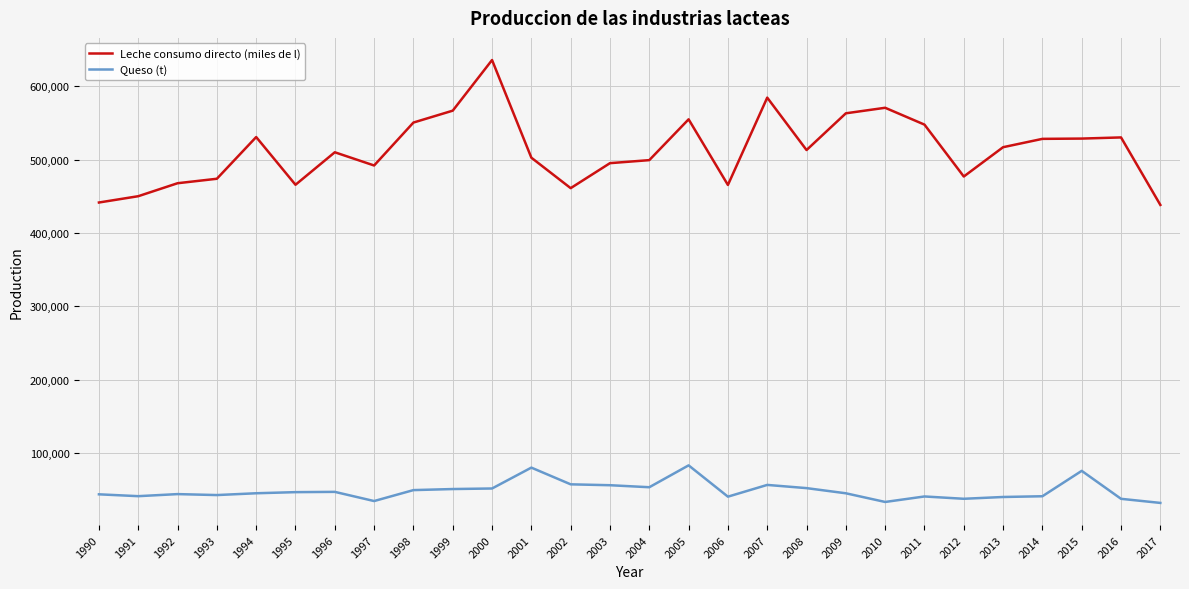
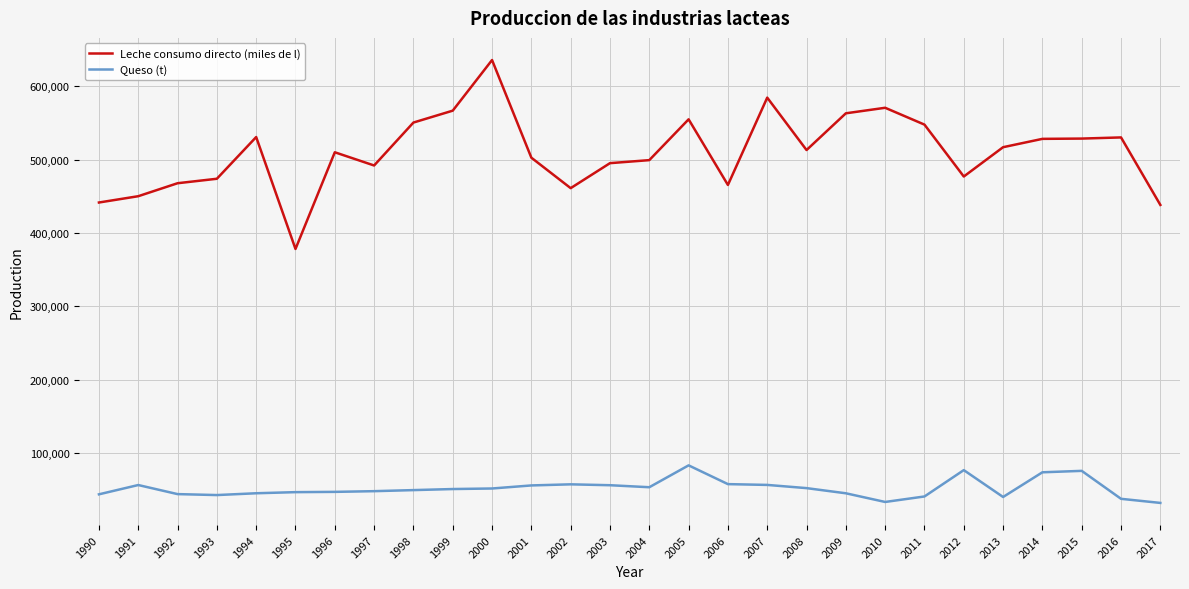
  {
    "Leche consumo directo (miles de l)": {
      "1990": "440,000",
      "1991": "450,000",
      "1992": "470,000",
      "1993": "470,000",
      "1994": "530,000",
-     "1995": "470,000",
+     "1995": "380,000",
      "1996": "510,000",
      "1997": "490,000",
      "1998": "550,000",
      "1999": "570,000",
      "2000": "640,000",
      "2001": "500,000",
      "2002": "460,000",
      "2003": "500,000",
      "2004": "500,000",
      "2005": "560,000",
      "2006": "470,000",
      "2007": "580,000",
      "2008": "510,000",
      "2009": "560,000",
      "2010": "570,000",
      "2011": "550,000",
      "2012": "480,000",
      "2013": "520,000",
      "2014": "530,000",
      "2015": "530,000",
      "2016": "530,000",
      "2017": "440,000"
    },
    "Queso (t)": {
      "1990": "40,000",
-     "1991": "40,000",
+     "1991": "60,000",
      "1992": "40,000",
      "1993": "40,000",
      "1994": "50,000",
      "1995": "50,000",
      "1996": "50,000",
-     "1997": "30,000",
+     "1997": "50,000",
      "1998": "50,000",
      "1999": "50,000",
      "2000": "50,000",
-     "2001": "80,000",
+     "2001": "60,000",
      "2002": "60,000",
      "2003": "60,000",
      "2004": "50,000",
      "2005": "80,000",
-     "2006": "40,000",
+     "2006": "60,000",
      "2007": "60,000",
      "2008": "50,000",
      "2009": "50,000",
      "2010": "30,000",
      "2011": "40,000",
-     "2012": "40,000",
+     "2012": "80,000",
      "2013": "40,000",
-     "2014": "40,000",
+     "2014": "70,000",
      "2015": "80,000",
      "2016": "40,000",
      "2017": "30,000"
    }
  }
